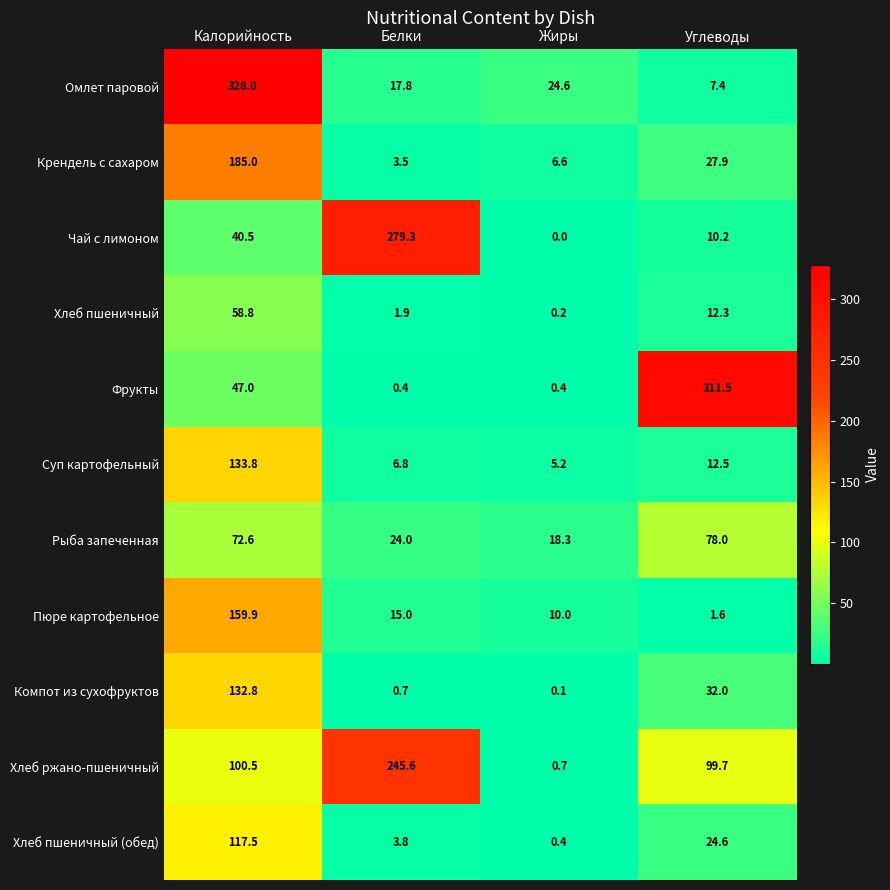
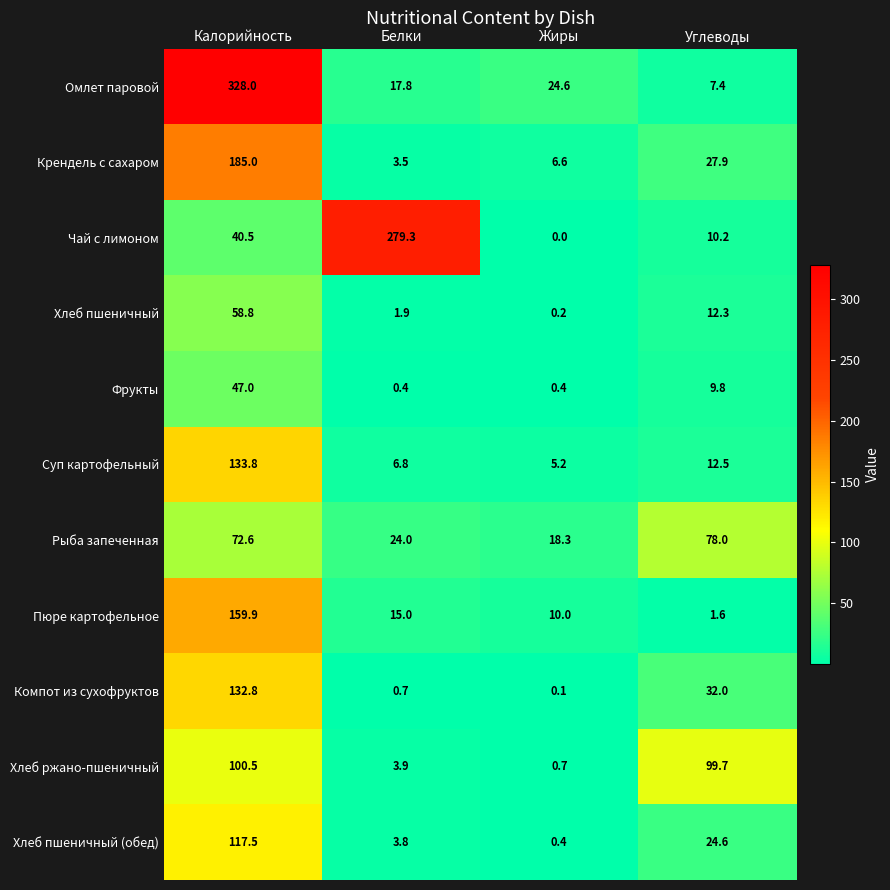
  {
    "Омлет паровой": {
      "Калорийность": 328.0,
      "Белки": 17.8,
      "Жиры": 24.6,
      "Углеводы": 7.4
    },
    "Крендель с сахаром": {
      "Калорийность": 185.0,
      "Белки": 3.5,
      "Жиры": 6.6,
      "Углеводы": 27.9
    },
    "Чай с лимоном": {
      "Калорийность": 40.5,
      "Белки": 279.3,
      "Жиры": 0.0,
      "Углеводы": 10.2
    },
    "Хлеб пшеничный": {
      "Калорийность": 58.8,
      "Белки": 1.9,
      "Жиры": 0.2,
      "Углеводы": 12.3
    },
    "Фрукты": {
      "Калорийность": 47.0,
      "Белки": 0.4,
      "Жиры": 0.4,
-     "Углеводы": 311.5
+     "Углеводы": 9.8
    },
    "Суп картофельный": {
      "Калорийность": 133.8,
      "Белки": 6.8,
      "Жиры": 5.2,
      "Углеводы": 12.5
    },
    "Рыба запеченная": {
      "Калорийность": 72.6,
      "Белки": 24.0,
      "Жиры": 18.3,
      "Углеводы": 78.0
    },
    "Пюре картофельное": {
      "Калорийность": 159.9,
      "Белки": 15.0,
      "Жиры": 10.0,
      "Углеводы": 1.6
    },
    "Компот из сухофруктов": {
      "Калорийность": 132.8,
      "Белки": 0.7,
      "Жиры": 0.1,
      "Углеводы": 32.0
    },
    "Хлеб ржано-пшеничный": {
      "Калорийность": 100.5,
-     "Белки": 245.6,
+     "Белки": 3.9,
      "Жиры": 0.7,
      "Углеводы": 99.7
    },
    "Хлеб пшеничный (обед)": {
      "Калорийность": 117.5,
      "Белки": 3.8,
      "Жиры": 0.4,
      "Углеводы": 24.6
    }
  }
